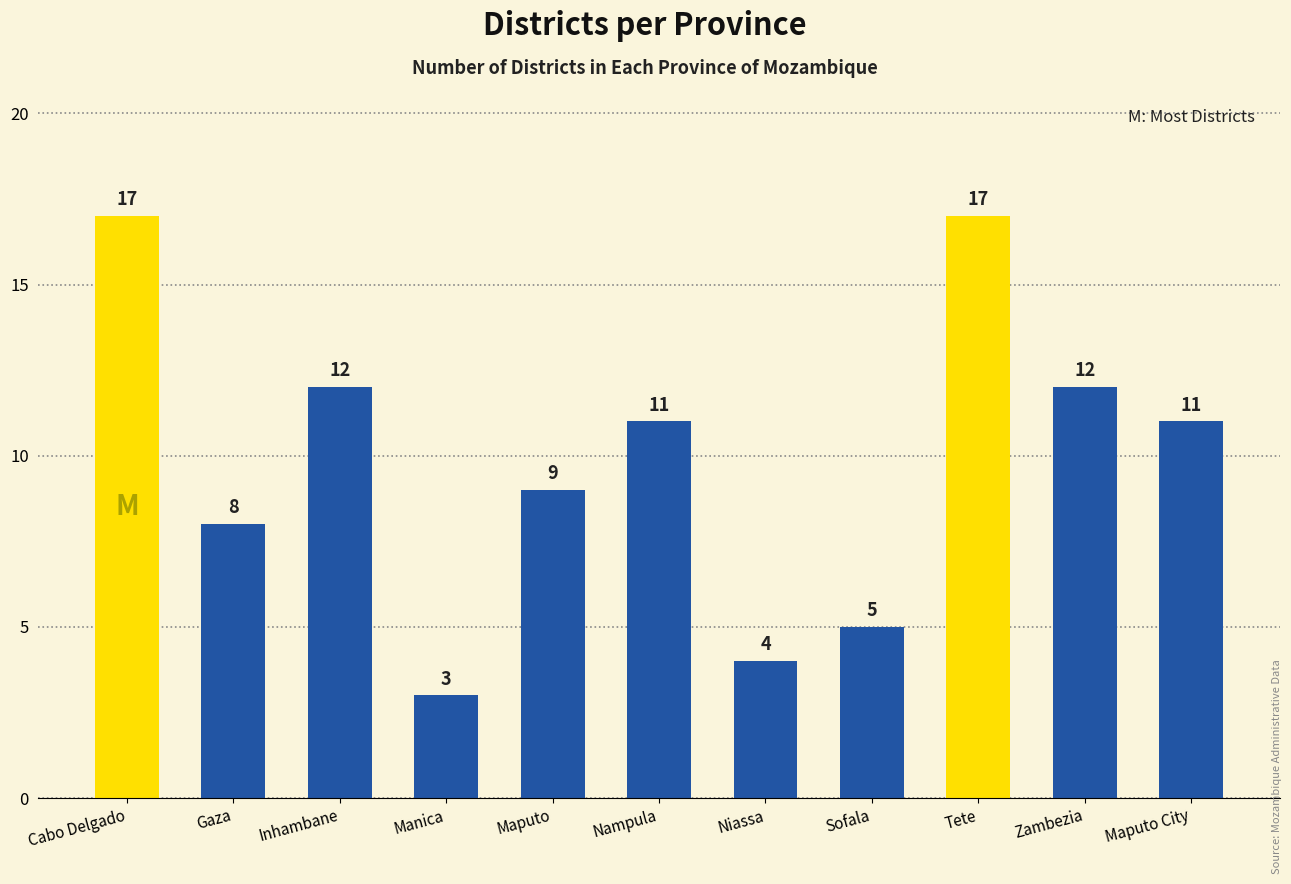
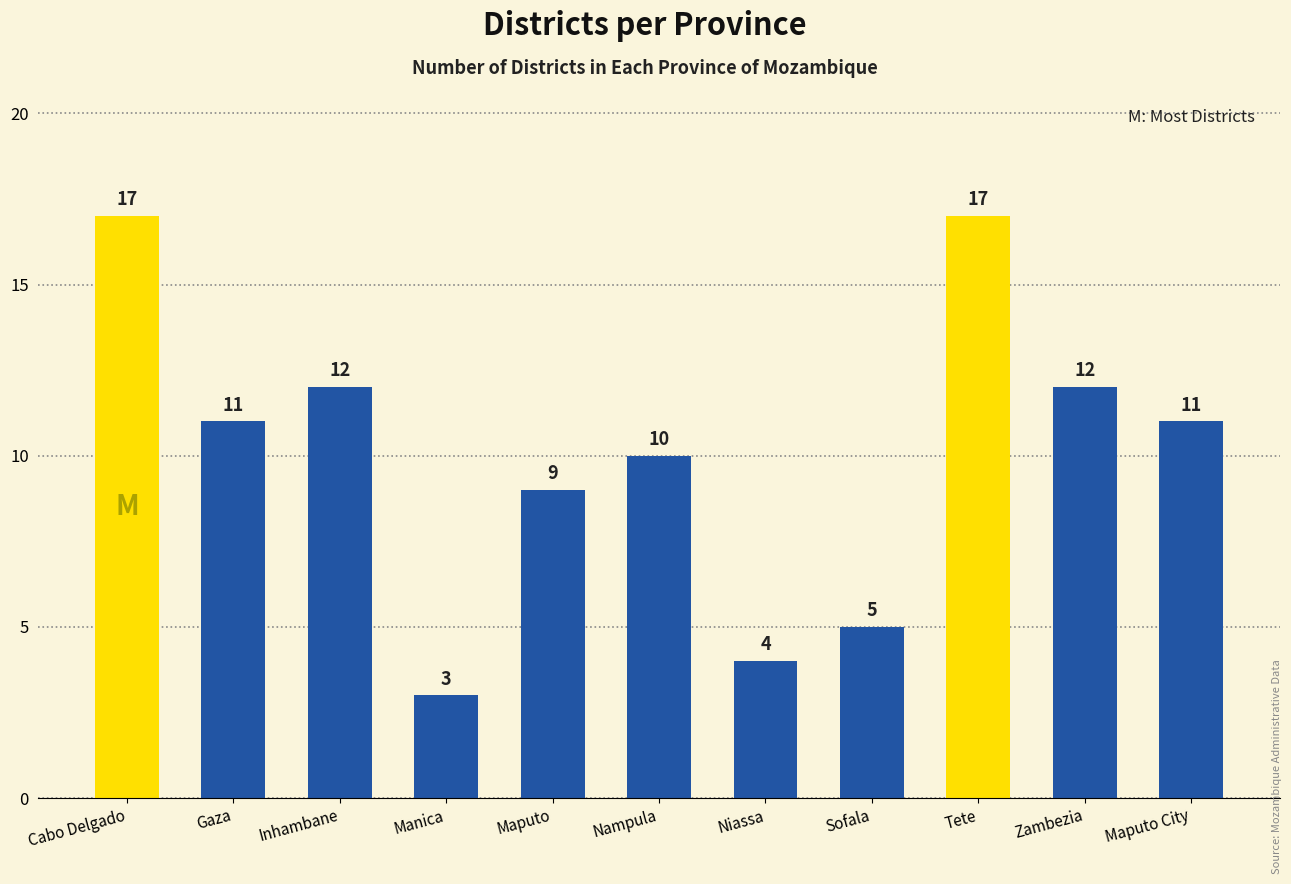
  {
    "Cabo Delgado": 17,
-   "Gaza": 8,
+   "Gaza": 11,
    "Inhambane": 12,
    "Manica": 3,
    "Maputo": 9,
-   "Nampula": 11,
+   "Nampula": 10,
    "Niassa": 4,
    "Sofala": 5,
    "Tete": 17,
    "Zambezia": 12,
    "Maputo City": 11
  }
